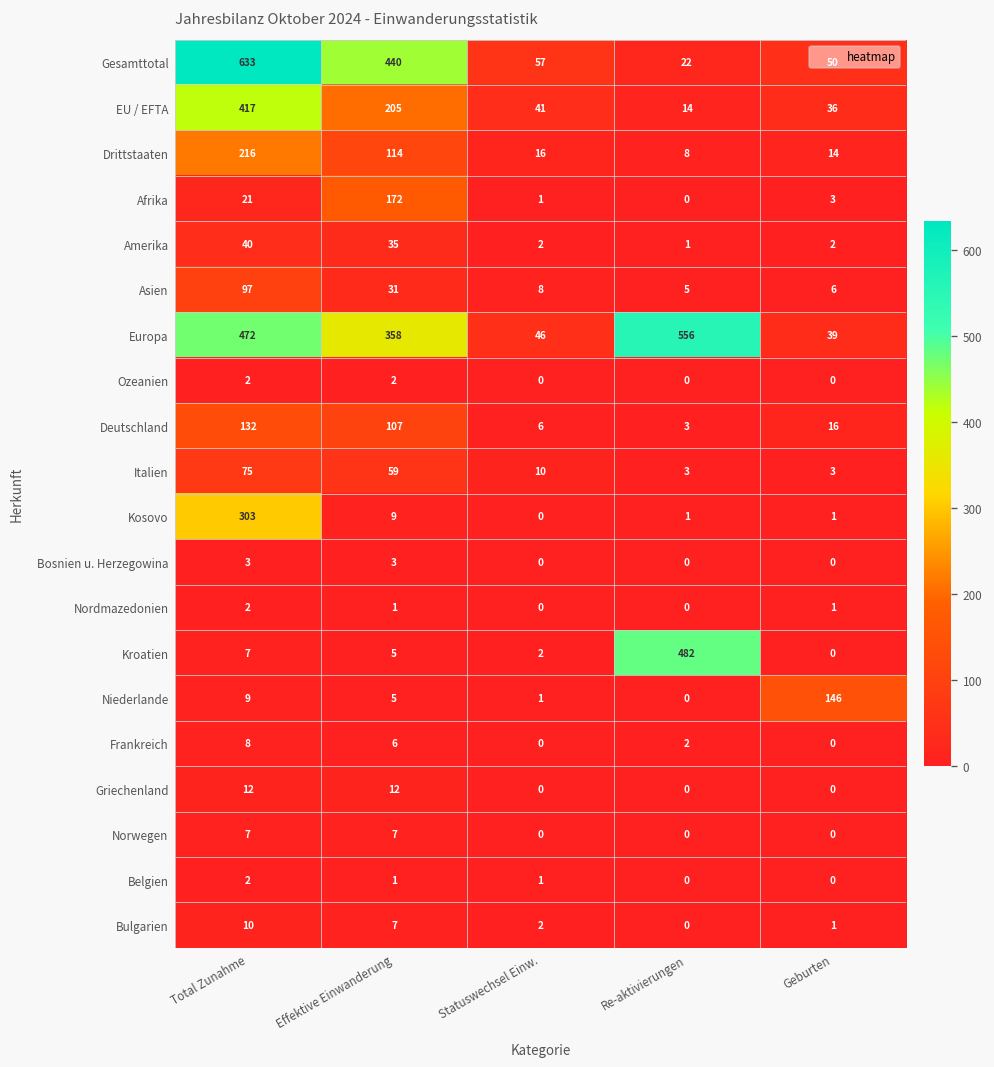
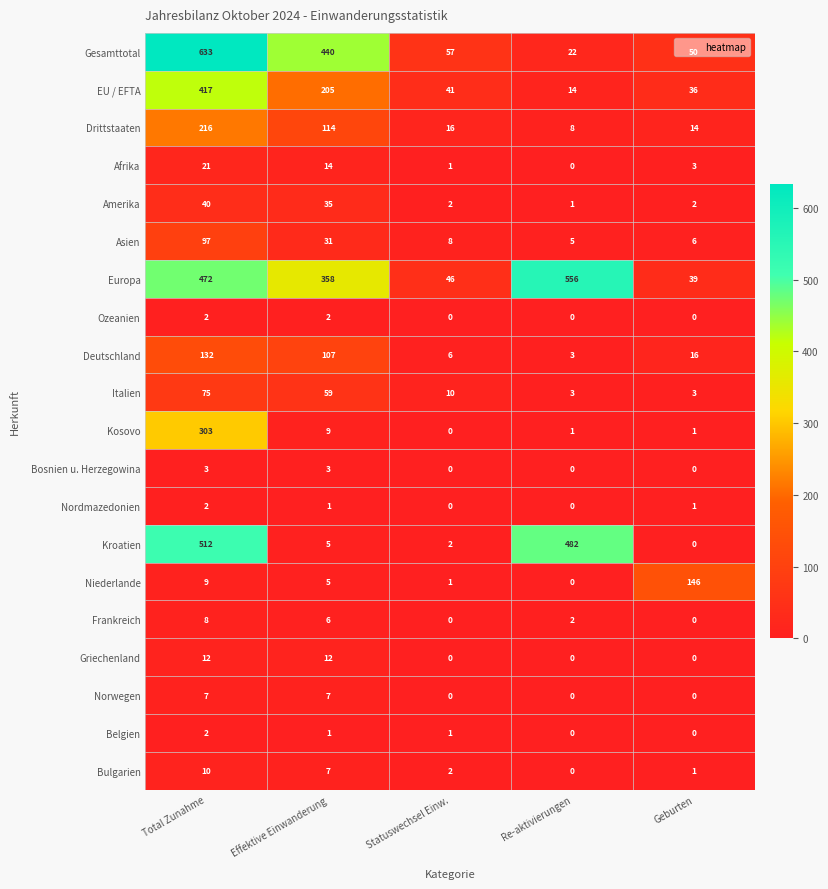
  {
    "Gesamttotal": {
      "Total Zunahme": 633,
      "Effektive Einwanderung": 440,
      "Statuswechsel Einw.": 57,
      "Re-aktivierungen": 22
    },
    "EU / EFTA": {
      "Total Zunahme": 417,
      "Effektive Einwanderung": 205,
      "Statuswechsel Einw.": 41,
      "Re-aktivierungen": 14,
      "Geburten": 36
    },
    "Drittstaaten": {
      "Total Zunahme": 216,
      "Effektive Einwanderung": 114,
      "Statuswechsel Einw.": 16,
      "Re-aktivierungen": 8,
      "Geburten": 14
    },
    "Afrika": {
      "Total Zunahme": 21,
-     "Effektive Einwanderung": 172,
+     "Effektive Einwanderung": 14,
      "Statuswechsel Einw.": 1,
      "Re-aktivierungen": 0,
      "Geburten": 3
    },
    "Amerika": {
      "Total Zunahme": 40,
      "Effektive Einwanderung": 35,
      "Statuswechsel Einw.": 2,
      "Re-aktivierungen": 1,
      "Geburten": 2
    },
    "Asien": {
      "Total Zunahme": 97,
      "Effektive Einwanderung": 31,
      "Statuswechsel Einw.": 8,
      "Re-aktivierungen": 5,
      "Geburten": 6
    },
    "Europa": {
      "Total Zunahme": 472,
      "Effektive Einwanderung": 358,
      "Statuswechsel Einw.": 46,
      "Re-aktivierungen": 556,
      "Geburten": 39
    },
    "Ozeanien": {
      "Total Zunahme": 2,
      "Effektive Einwanderung": 2,
      "Statuswechsel Einw.": 0,
      "Re-aktivierungen": 0,
      "Geburten": 0
    },
    "Deutschland": {
      "Total Zunahme": 132,
      "Effektive Einwanderung": 107,
      "Statuswechsel Einw.": 6,
      "Re-aktivierungen": 3,
      "Geburten": 16
    },
    "Italien": {
      "Total Zunahme": 75,
      "Effektive Einwanderung": 59,
      "Statuswechsel Einw.": 10,
      "Re-aktivierungen": 3,
      "Geburten": 3
    },
    "Kosovo": {
      "Total Zunahme": 303,
      "Effektive Einwanderung": 9,
      "Statuswechsel Einw.": 0,
      "Re-aktivierungen": 1,
      "Geburten": 1
    },
    "Bosnien u. Herzegowina": {
      "Total Zunahme": 3,
      "Effektive Einwanderung": 3,
      "Statuswechsel Einw.": 0,
      "Re-aktivierungen": 0,
      "Geburten": 0
    },
    "Nordmazedonien": {
      "Total Zunahme": 2,
      "Effektive Einwanderung": 1,
      "Statuswechsel Einw.": 0,
      "Re-aktivierungen": 0,
      "Geburten": 1
    },
    "Kroatien": {
-     "Total Zunahme": 7,
+     "Total Zunahme": 512,
      "Effektive Einwanderung": 5,
      "Statuswechsel Einw.": 2,
      "Re-aktivierungen": 482,
      "Geburten": 0
    },
    "Niederlande": {
      "Total Zunahme": 9,
      "Effektive Einwanderung": 5,
      "Statuswechsel Einw.": 1,
      "Re-aktivierungen": 0,
      "Geburten": 146
    },
    "Frankreich": {
      "Total Zunahme": 8,
      "Effektive Einwanderung": 6,
      "Statuswechsel Einw.": 0,
      "Re-aktivierungen": 2,
      "Geburten": 0
    },
    "Griechenland": {
      "Total Zunahme": 12,
      "Effektive Einwanderung": 12,
      "Statuswechsel Einw.": 0,
      "Re-aktivierungen": 0,
      "Geburten": 0
    },
    "Norwegen": {
      "Total Zunahme": 7,
      "Effektive Einwanderung": 7,
      "Statuswechsel Einw.": 0,
      "Re-aktivierungen": 0,
      "Geburten": 0
    },
    "Belgien": {
      "Total Zunahme": 2,
      "Effektive Einwanderung": 1,
      "Statuswechsel Einw.": 1,
      "Re-aktivierungen": 0,
      "Geburten": 0
    },
    "Bulgarien": {
      "Total Zunahme": 10,
      "Effektive Einwanderung": 7,
      "Statuswechsel Einw.": 2,
      "Re-aktivierungen": 0,
      "Geburten": 1
    }
  }
